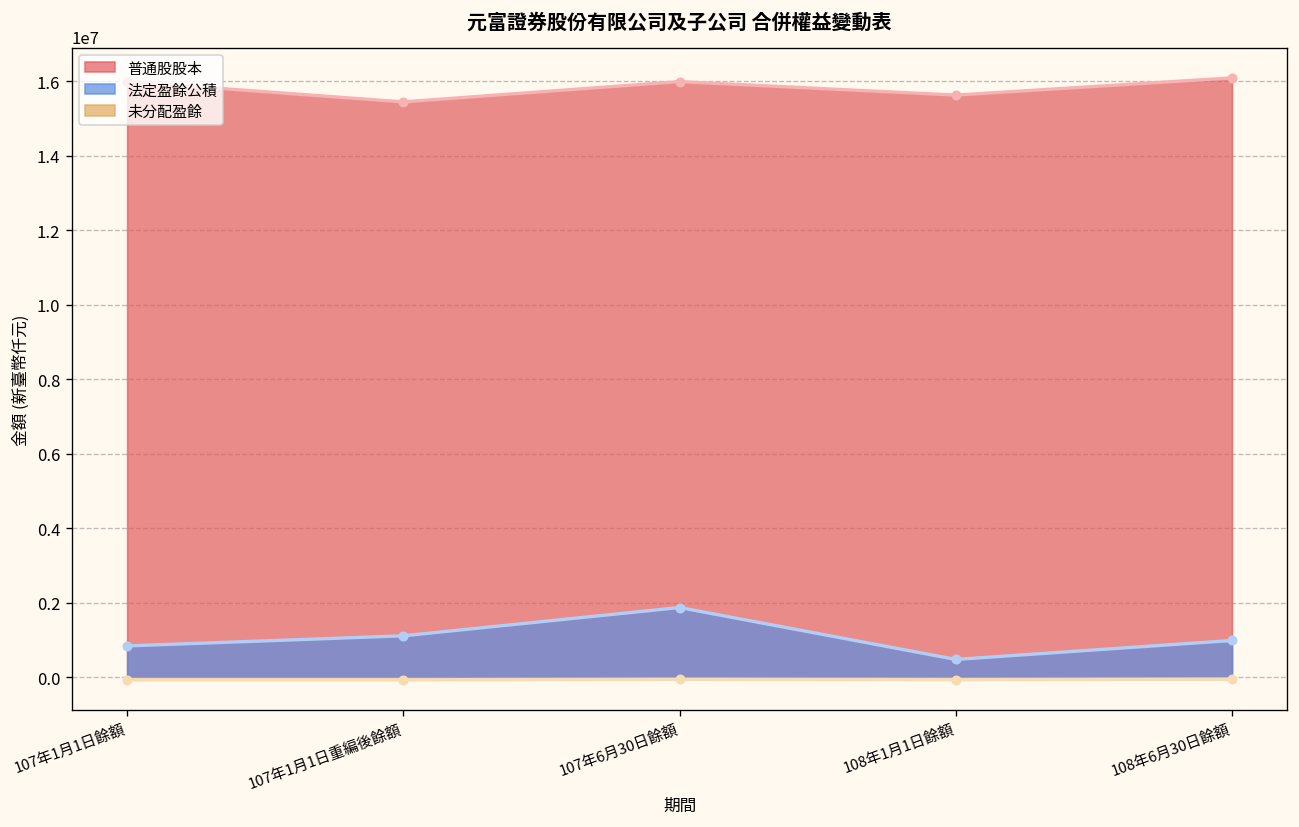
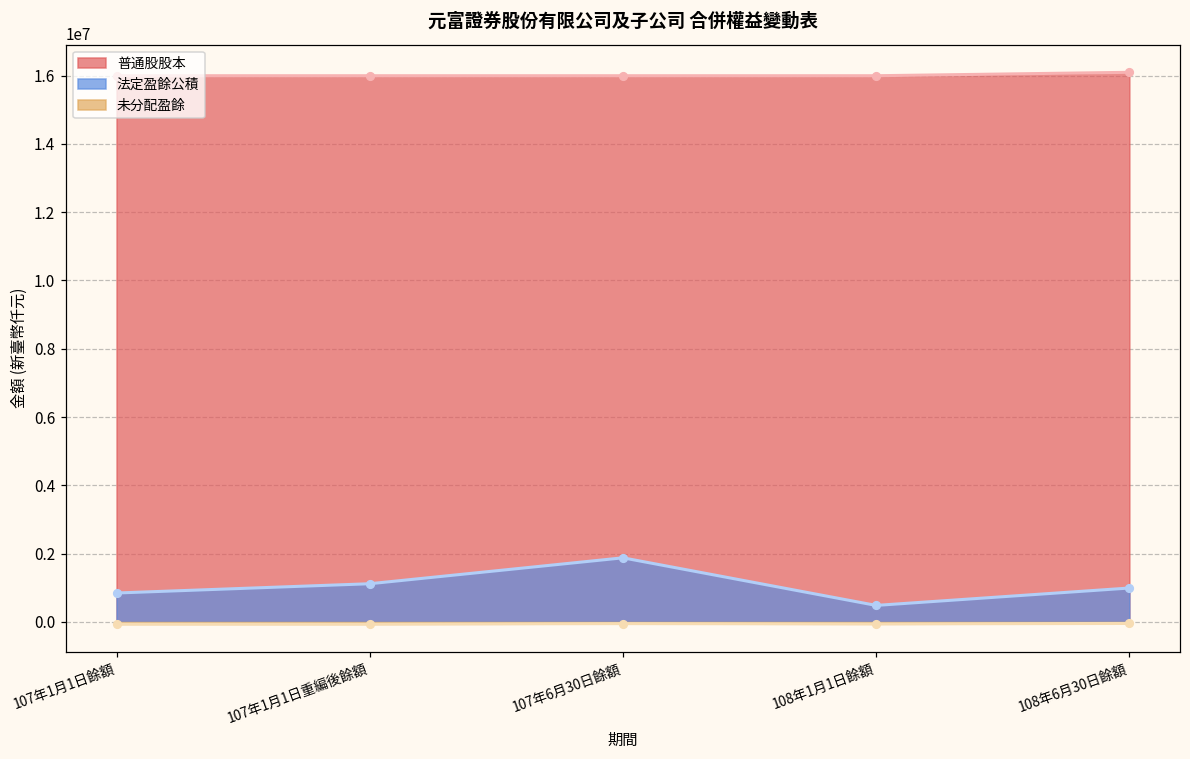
  {
    "普通股股本": {
-     "107年1月1日重編後餘額": 15500000,
+     "107年1月1日重編後餘額": 16000000,
      "107年6月30日餘額": 16000000,
-     "108年1月1日餘額": 15600000,
+     "108年1月1日餘額": 16000000,
      "108年6月30日餘額": 16100000
    },
    "法定盈餘公積": {
      "107年1月1日餘額": 800000,
      "107年1月1日重編後餘額": 1100000,
      "107年6月30日餘額": 1900000,
      "108年1月1日餘額": 500000,
      "108年6月30日餘額": 1000000
    }
  }
